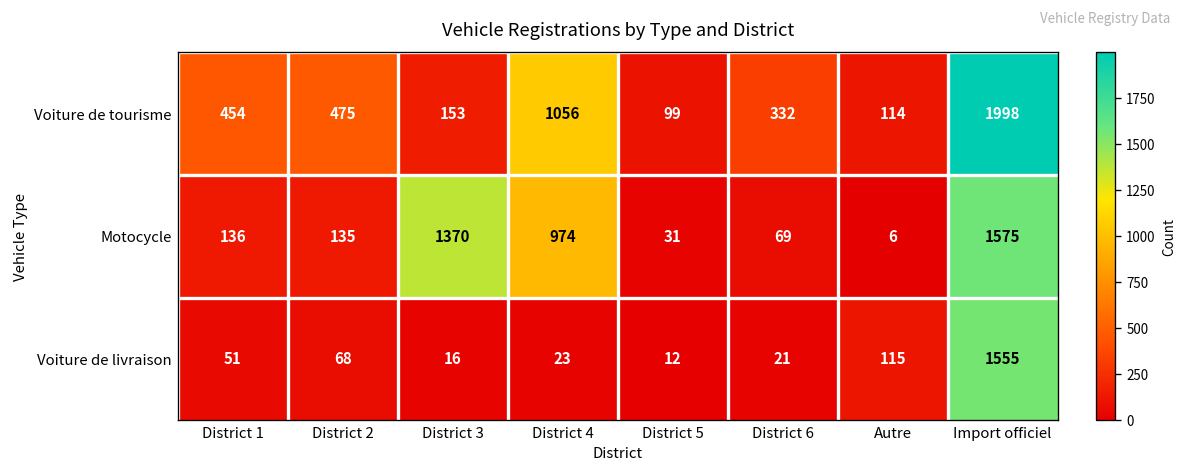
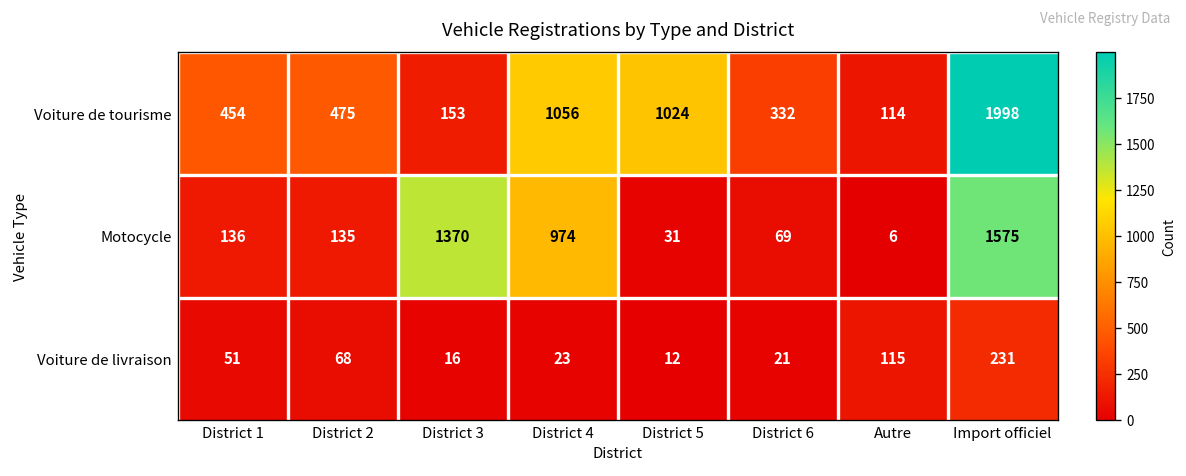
  {
    "Voiture de tourisme": {
      "District 1": 454,
      "District 2": 475,
      "District 3": 153,
      "District 4": 1056,
-     "District 5": 99,
+     "District 5": 1024,
      "District 6": 332,
      "Autre": 114,
      "Import officiel": 1998
    },
    "Motocycle": {
      "District 1": 136,
      "District 2": 135,
      "District 3": 1370,
      "District 4": 974,
      "District 5": 31,
      "District 6": 69,
      "Autre": 6,
      "Import officiel": 1575
    },
    "Voiture de livraison": {
      "District 1": 51,
      "District 2": 68,
      "District 3": 16,
      "District 4": 23,
      "District 5": 12,
      "District 6": 21,
      "Autre": 115,
-     "Import officiel": 1555
+     "Import officiel": 231
    }
  }
